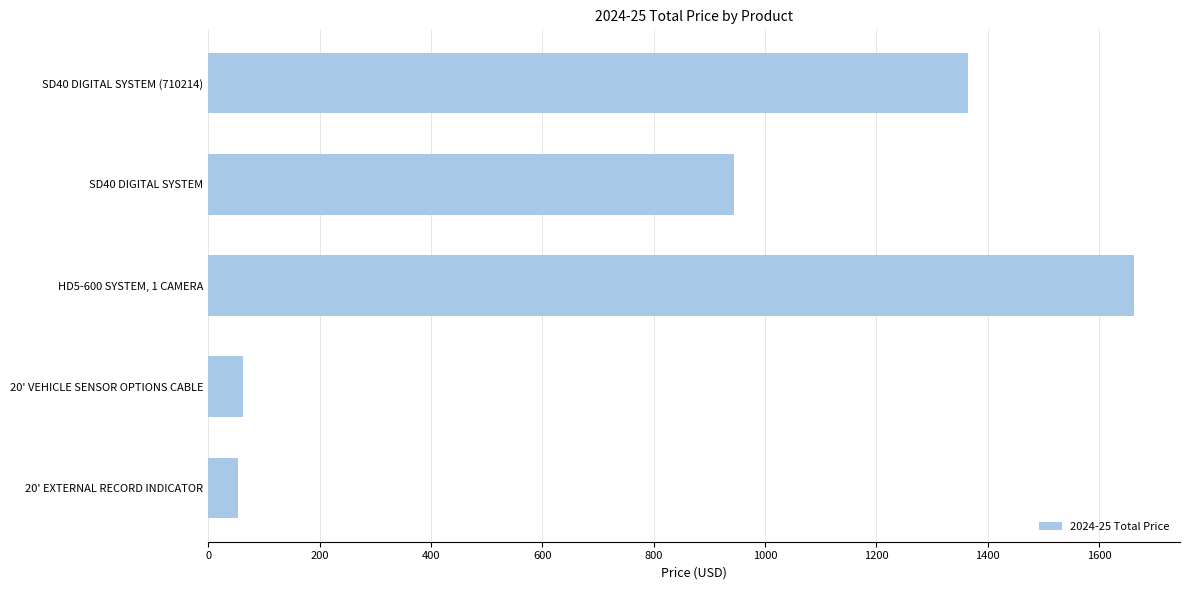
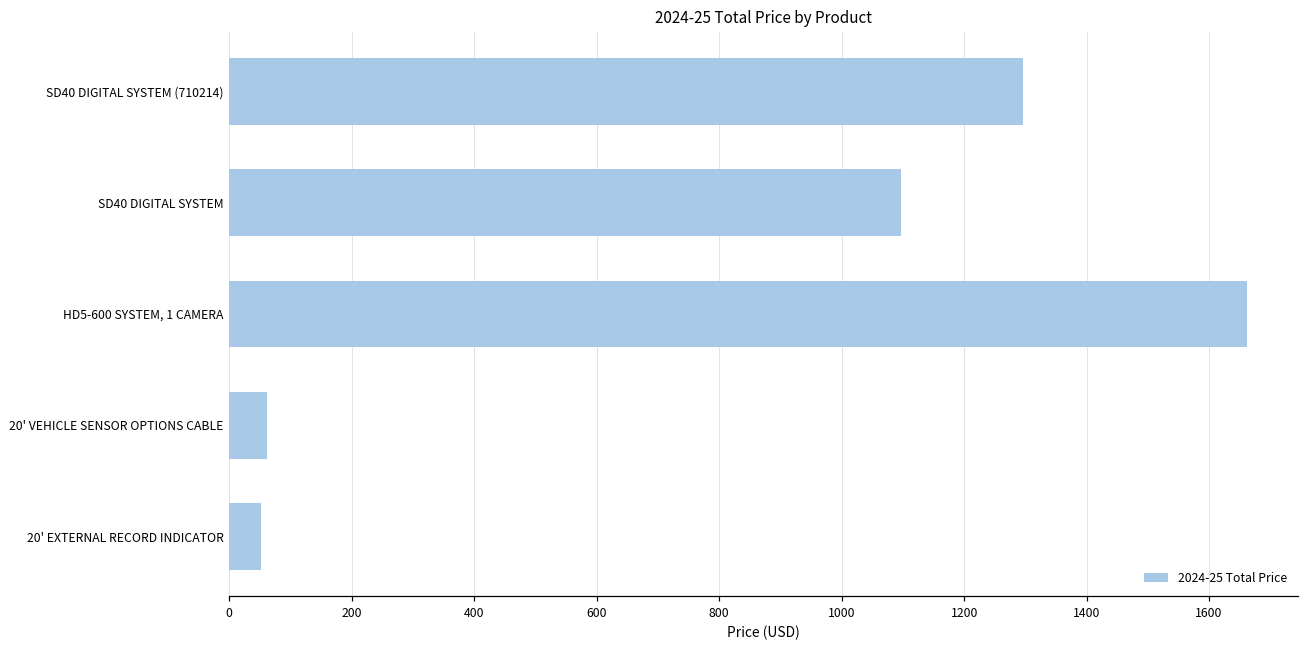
  {
-   "SD40 DIGITAL SYSTEM (710214)": 1360,
-   "SD40 DIGITAL SYSTEM": 940,
+   "SD40 DIGITAL SYSTEM (710214)": 1300,
+   "SD40 DIGITAL SYSTEM": 1100,
    "HD5-600 SYSTEM, 1 CAMERA": 1660,
    "20' VEHICLE SENSOR OPTIONS CABLE": 60,
    "20' EXTERNAL RECORD INDICATOR": 50
  }
